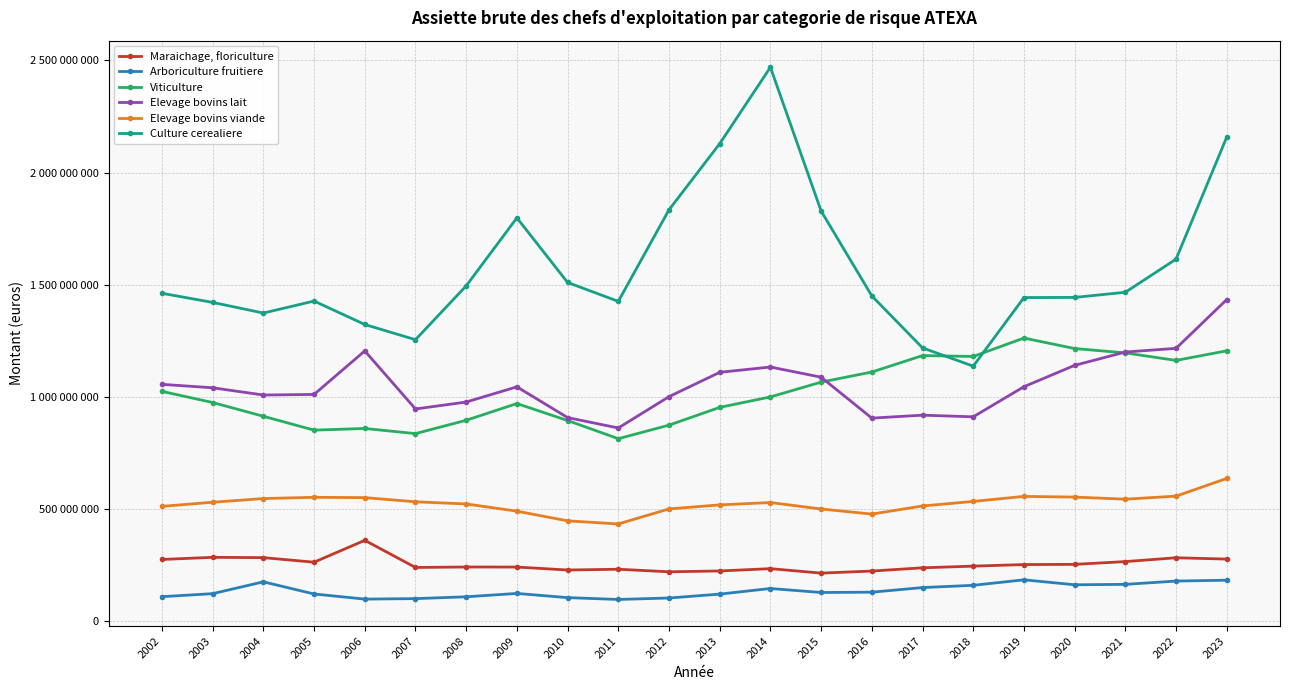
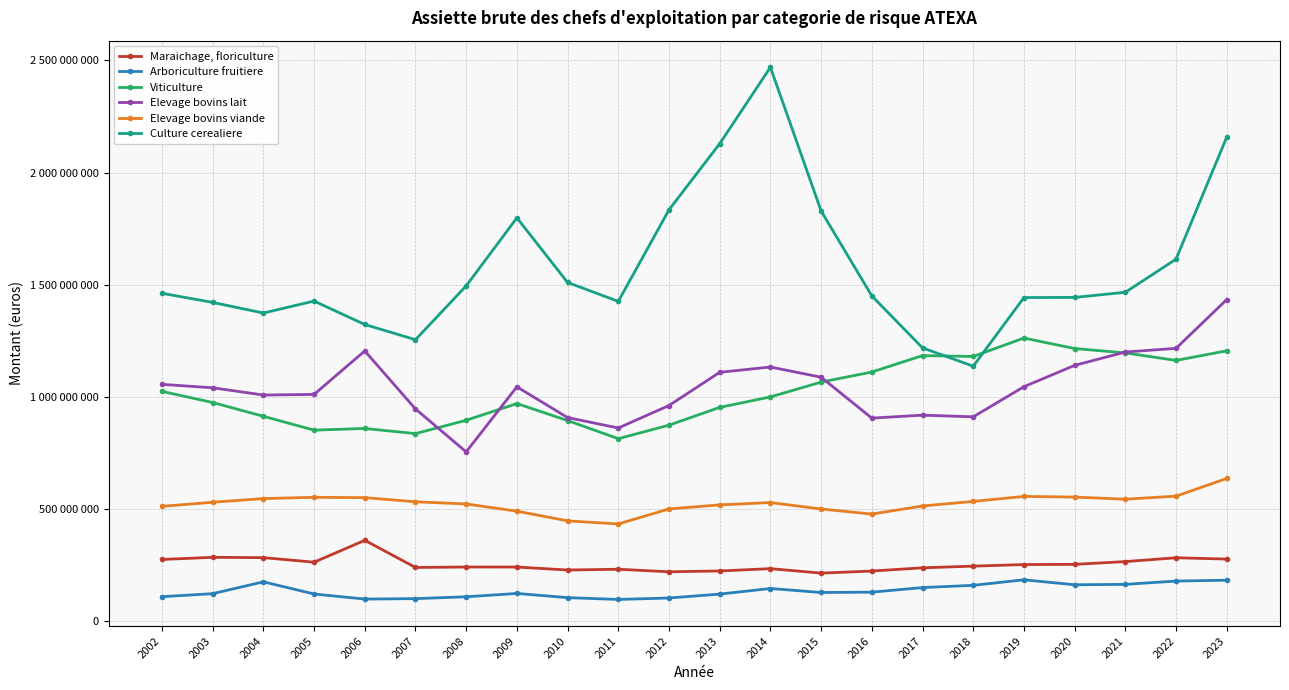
  {
    "Maraichage, floriculture": {
      "2002": 270000000,
      "2003": 280000000,
      "2004": 280000000,
      "2005": 260000000,
      "2006": 360000000,
      "2007": 240000000,
      "2008": 240000000,
      "2009": 240000000,
      "2010": 230000000,
      "2011": 230000000,
      "2012": 220000000,
      "2013": 220000000,
      "2014": 230000000,
      "2015": 210000000,
      "2016": 220000000,
      "2017": 240000000,
      "2018": 240000000,
      "2019": 250000000,
      "2020": 250000000,
      "2021": 270000000,
      "2022": 280000000,
      "2023": 280000000
    },
    "Arboriculture fruitiere": {
      "2002": 110000000,
      "2003": 120000000,
      "2004": 170000000,
      "2005": 120000000,
      "2006": 100000000,
      "2007": 100000000,
      "2008": 110000000,
      "2009": 120000000,
      "2010": 100000000,
      "2011": 100000000,
      "2012": 100000000,
      "2013": 120000000,
      "2014": 150000000,
      "2015": 130000000,
      "2016": 130000000,
      "2017": 150000000,
      "2018": 160000000,
      "2019": 180000000,
      "2020": 160000000,
      "2021": 160000000,
      "2022": 180000000,
      "2023": 180000000
    },
    "Elevage bovins lait": {
      "2002": 1060000000,
      "2003": 1040000000,
      "2004": 1010000000,
      "2005": 1010000000,
      "2006": 1200000000,
      "2007": 950000000,
-     "2008": 980000000,
+     "2008": 750000000,
      "2009": 1040000000,
      "2010": 910000000,
      "2011": 860000000,
-     "2012": 1000000000,
+     "2012": 960000000,
      "2013": 1110000000,
      "2014": 1130000000,
      "2015": 1090000000,
      "2016": 900000000,
      "2017": 920000000,
      "2018": 910000000,
      "2019": 1050000000,
      "2020": 1140000000,
      "2022": 1220000000,
      "2023": 1430000000
    },
    "Elevage bovins viande": {
      "2002": 510000000,
      "2003": 530000000,
      "2004": 550000000,
      "2005": 550000000,
      "2006": 550000000,
      "2007": 530000000,
      "2008": 520000000,
      "2009": 490000000,
      "2010": 450000000,
      "2011": 430000000,
      "2012": 500000000,
      "2013": 520000000,
      "2014": 530000000,
      "2015": 500000000,
      "2016": 480000000,
      "2017": 510000000,
      "2018": 530000000,
      "2019": 560000000,
      "2020": 550000000,
      "2021": 540000000,
      "2022": 560000000,
      "2023": 640000000
    }
  }
